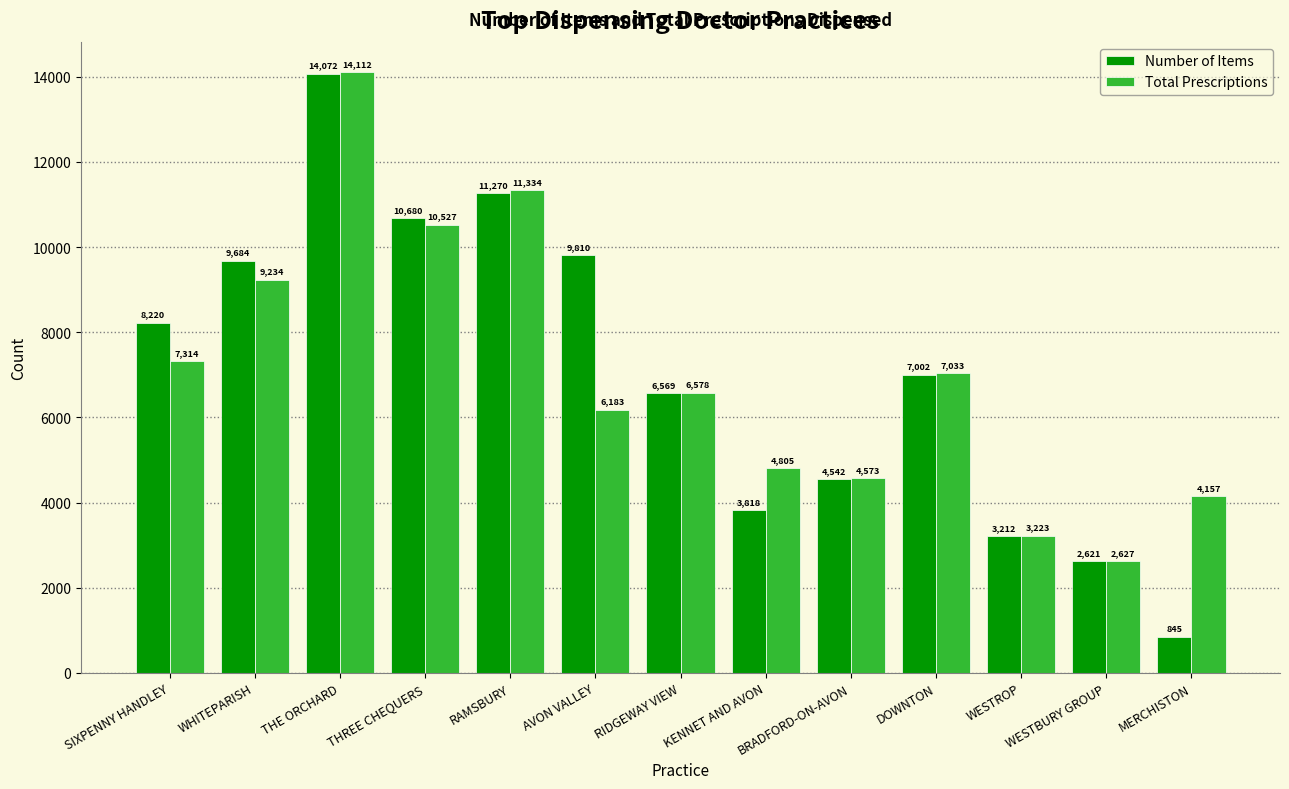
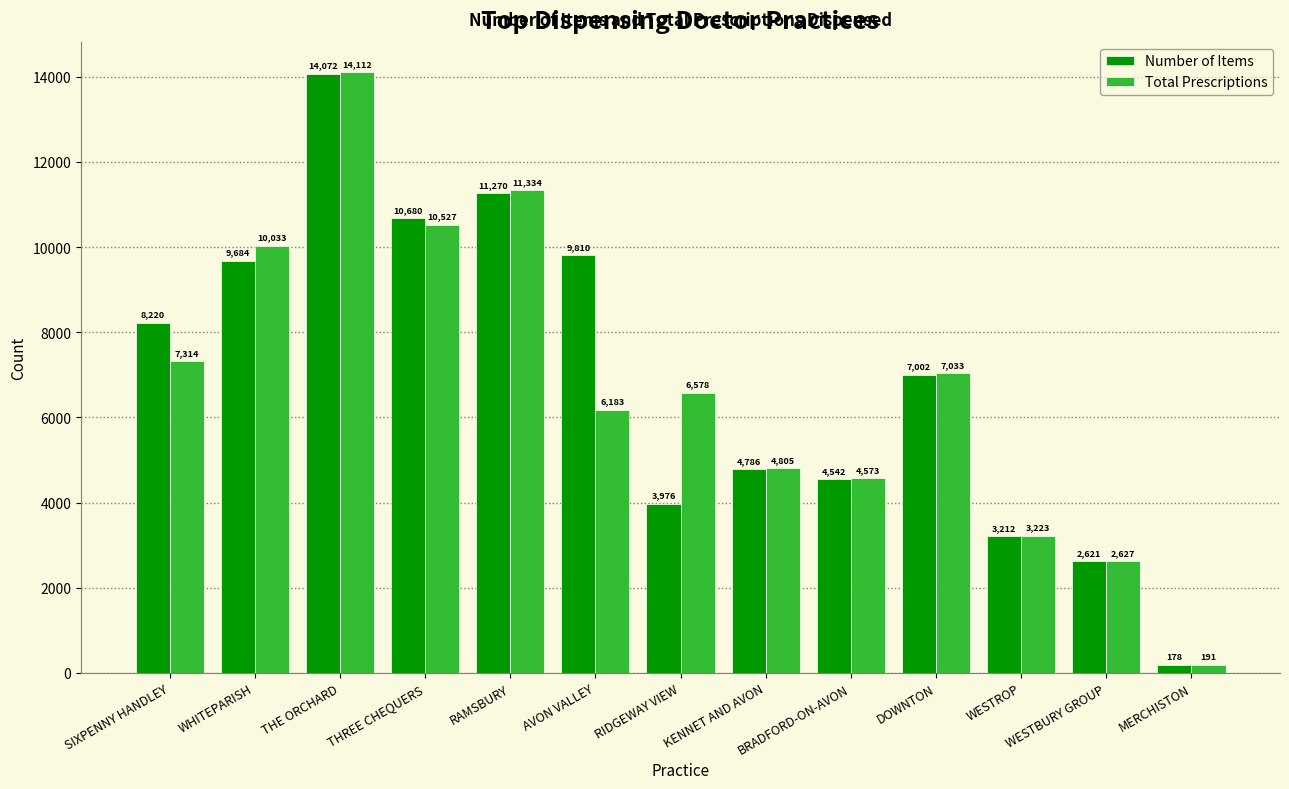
  {
    "Number of Items": {
      "SIXPENNY HANDLEY": "8,220",
      "WHITEPARISH": "9,684",
      "THE ORCHARD": "14,072",
      "THREE CHEQUERS": "10,680",
      "RAMSBURY": "11,270",
      "AVON VALLEY": "9,810",
-     "RIDGEWAY VIEW": "6,569",
-     "KENNET AND AVON": "3,818",
+     "RIDGEWAY VIEW": "3,976",
+     "KENNET AND AVON": "4,786",
      "BRADFORD-ON-AVON": "4,542",
      "DOWNTON": "7,002",
      "WESTROP": "3,212",
      "WESTBURY GROUP": "2,621",
-     "MERCHISTON": "845"
+     "MERCHISTON": "178"
    },
    "Total Prescriptions": {
      "SIXPENNY HANDLEY": "7,314",
-     "WHITEPARISH": "9,234",
+     "WHITEPARISH": "10,033",
      "THE ORCHARD": "14,112",
      "THREE CHEQUERS": "10,527",
      "RAMSBURY": "11,334",
      "AVON VALLEY": "6,183",
      "RIDGEWAY VIEW": "6,578",
      "KENNET AND AVON": "4,805",
      "BRADFORD-ON-AVON": "4,573",
      "DOWNTON": "7,033",
      "WESTROP": "3,223",
      "WESTBURY GROUP": "2,627",
-     "MERCHISTON": "4,157"
+     "MERCHISTON": "191"
    }
  }
